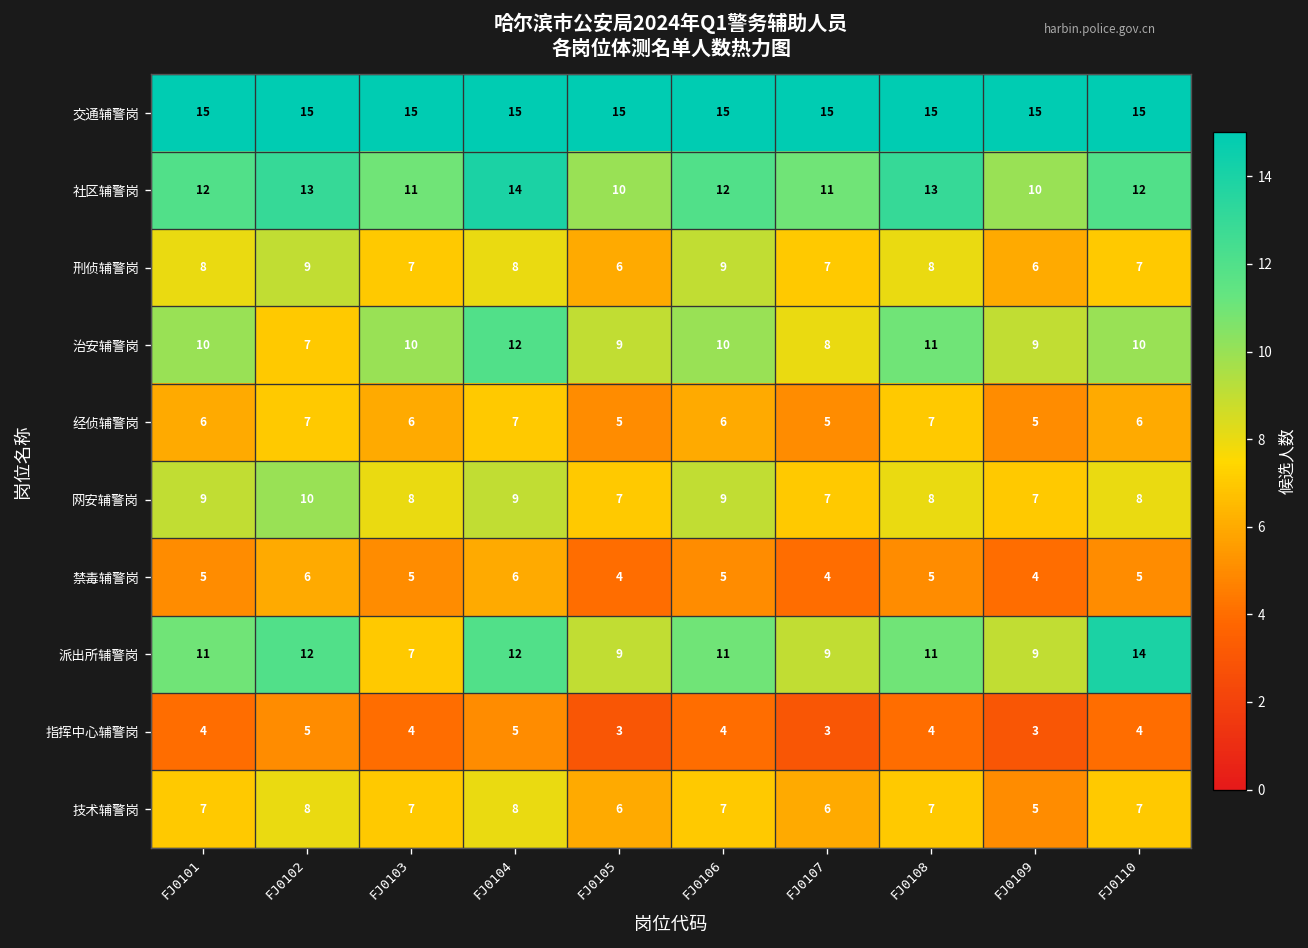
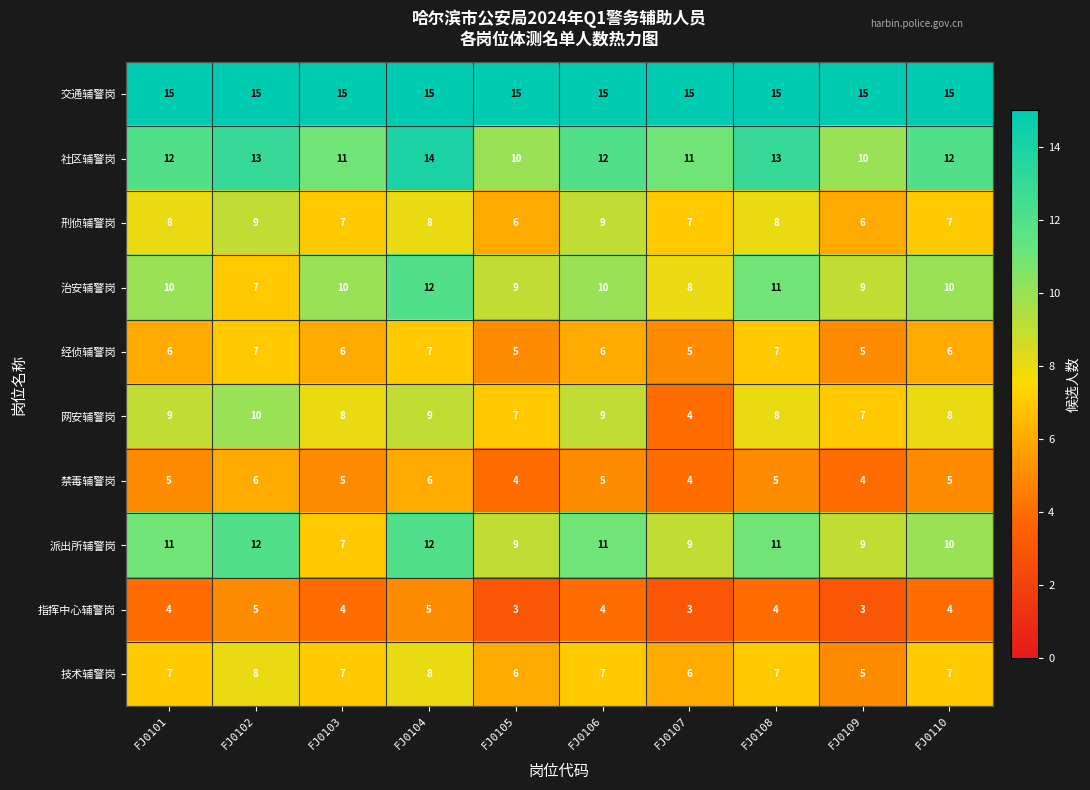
  {
    "交通辅警岗": {
      "FJ0101": 15,
      "FJ0102": 15,
      "FJ0103": 15,
      "FJ0104": 15,
      "FJ0105": 15,
      "FJ0106": 15,
      "FJ0107": 15,
      "FJ0108": 15,
      "FJ0109": 15,
      "FJ0110": 15
    },
    "社区辅警岗": {
      "FJ0101": 12,
      "FJ0102": 13,
      "FJ0103": 11,
      "FJ0104": 14,
      "FJ0105": 10,
      "FJ0106": 12,
      "FJ0107": 11,
      "FJ0108": 13,
      "FJ0109": 10,
      "FJ0110": 12
    },
    "刑侦辅警岗": {
      "FJ0101": 8,
      "FJ0102": 9,
      "FJ0103": 7,
      "FJ0104": 8,
      "FJ0105": 6,
      "FJ0106": 9,
      "FJ0107": 7,
      "FJ0108": 8,
      "FJ0109": 6,
      "FJ0110": 7
    },
    "治安辅警岗": {
      "FJ0101": 10,
      "FJ0102": 7,
      "FJ0103": 10,
      "FJ0104": 12,
      "FJ0105": 9,
      "FJ0106": 10,
      "FJ0107": 8,
      "FJ0108": 11,
      "FJ0109": 9,
      "FJ0110": 10
    },
    "经侦辅警岗": {
      "FJ0101": 6,
      "FJ0102": 7,
      "FJ0103": 6,
      "FJ0104": 7,
      "FJ0105": 5,
      "FJ0106": 6,
      "FJ0107": 5,
      "FJ0108": 7,
      "FJ0109": 5,
      "FJ0110": 6
    },
    "网安辅警岗": {
      "FJ0101": 9,
      "FJ0102": 10,
      "FJ0103": 8,
      "FJ0104": 9,
      "FJ0105": 7,
      "FJ0106": 9,
-     "FJ0107": 7,
+     "FJ0107": 4,
      "FJ0108": 8,
      "FJ0109": 7,
      "FJ0110": 8
    },
    "禁毒辅警岗": {
      "FJ0101": 5,
      "FJ0102": 6,
      "FJ0103": 5,
      "FJ0104": 6,
      "FJ0105": 4,
      "FJ0106": 5,
      "FJ0107": 4,
      "FJ0108": 5,
      "FJ0109": 4,
      "FJ0110": 5
    },
    "派出所辅警岗": {
      "FJ0101": 11,
      "FJ0102": 12,
      "FJ0103": 7,
      "FJ0104": 12,
      "FJ0105": 9,
      "FJ0106": 11,
      "FJ0107": 9,
      "FJ0108": 11,
      "FJ0109": 9,
-     "FJ0110": 14
+     "FJ0110": 10
    },
    "指挥中心辅警岗": {
      "FJ0101": 4,
      "FJ0102": 5,
      "FJ0103": 4,
      "FJ0104": 5,
      "FJ0105": 3,
      "FJ0106": 4,
      "FJ0107": 3,
      "FJ0108": 4,
      "FJ0109": 3,
      "FJ0110": 4
    },
    "技术辅警岗": {
      "FJ0101": 7,
      "FJ0102": 8,
      "FJ0103": 7,
      "FJ0104": 8,
      "FJ0105": 6,
      "FJ0106": 7,
      "FJ0107": 6,
      "FJ0108": 7,
      "FJ0109": 5,
      "FJ0110": 7
    }
  }
